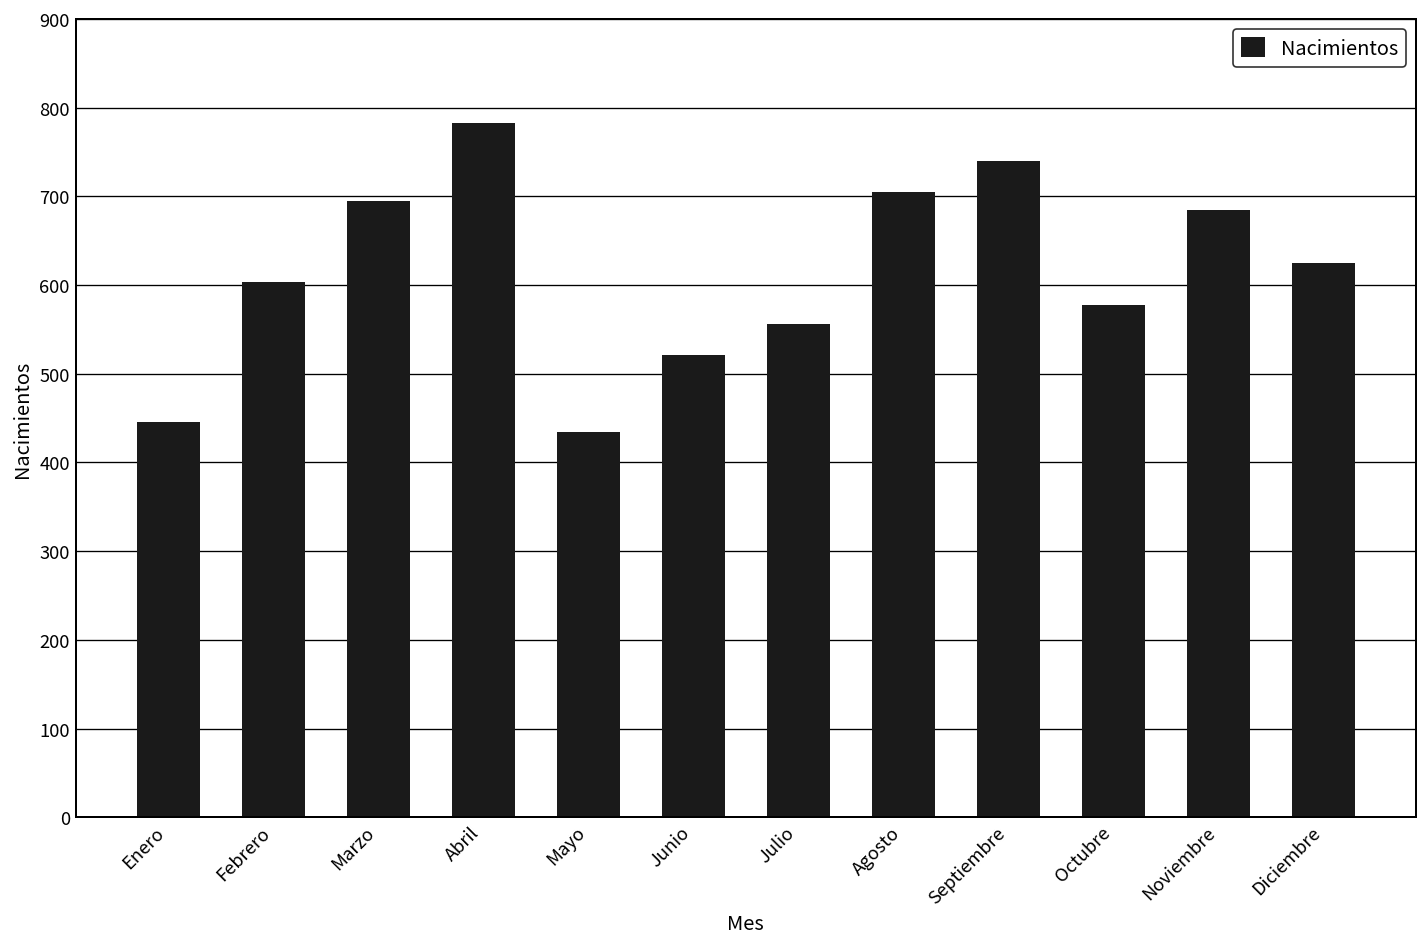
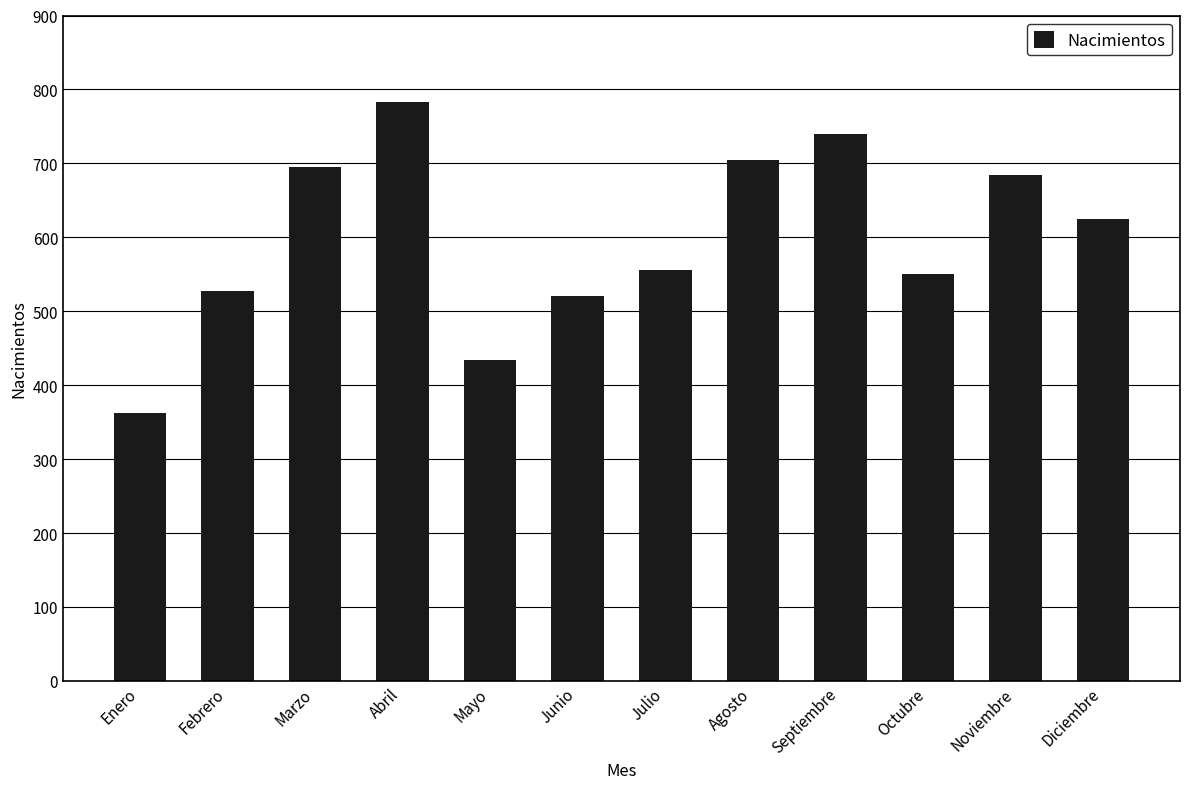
  {
-   "Enero": 450,
-   "Febrero": 600,
+   "Enero": 360,
+   "Febrero": 530,
    "Marzo": 700,
    "Abril": 780,
    "Mayo": 430,
    "Junio": 520,
    "Julio": 560,
    "Agosto": 710,
    "Septiembre": 740,
-   "Octubre": 580,
+   "Octubre": 550,
    "Noviembre": 680,
    "Diciembre": 630
  }
